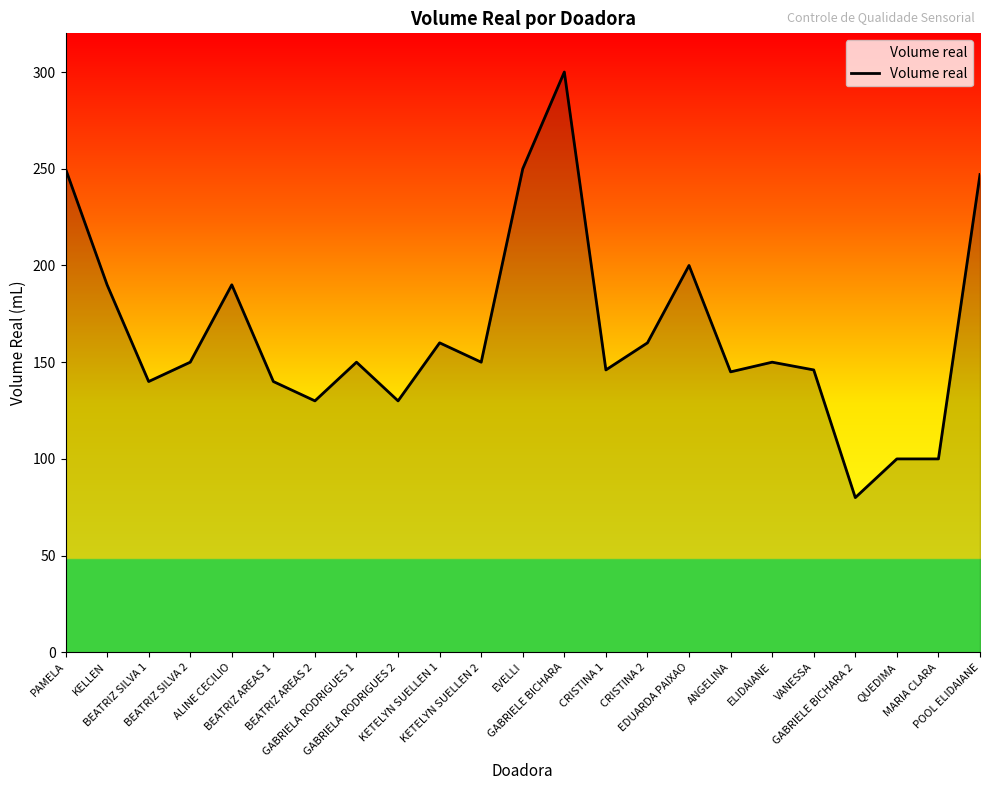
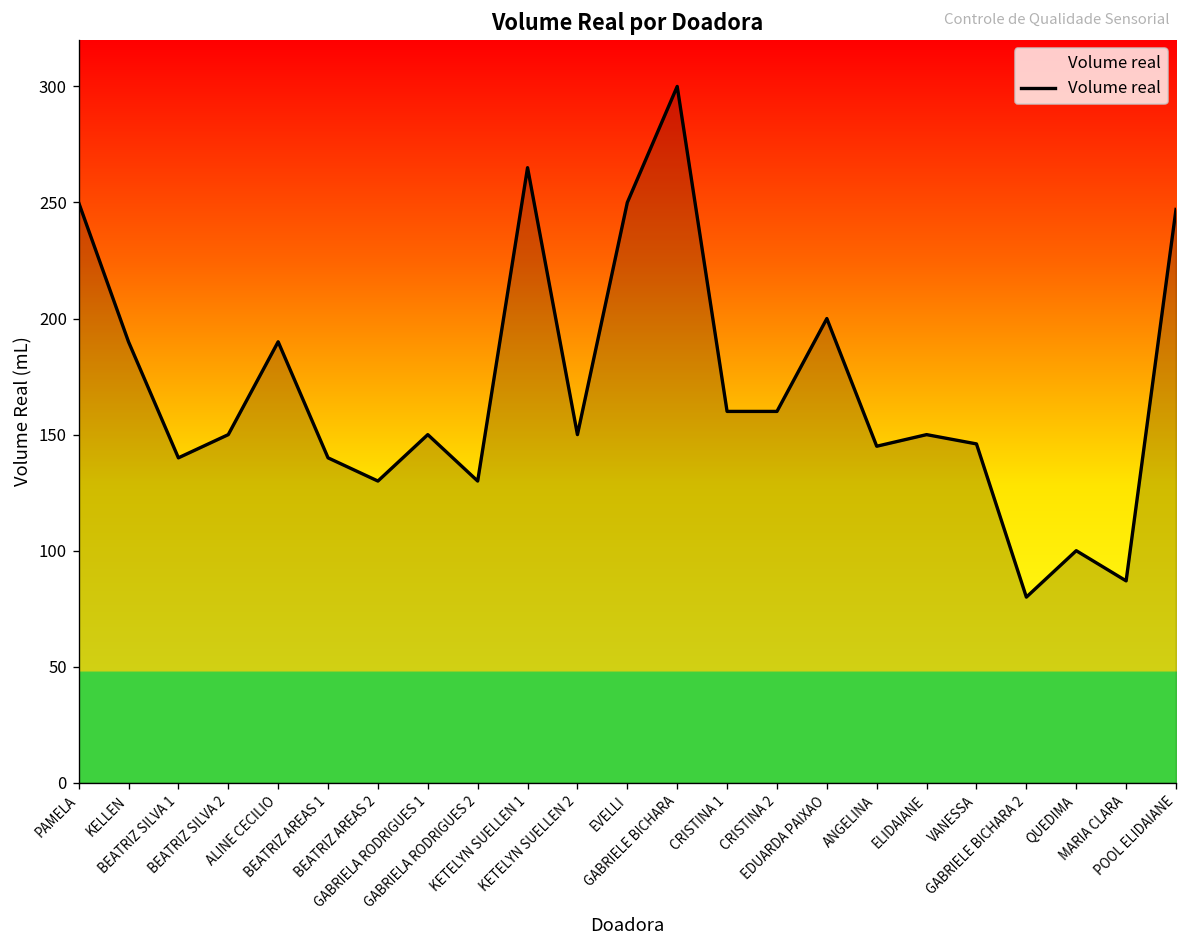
  {
    "PAMELA": 250,
    "KELLEN": 190,
    "BEATRIZ SILVA 1": 140,
    "BEATRIZ SILVA 2": 150,
    "ALINE CECILIO": 190,
    "BEATRIZ AREAS 1": 140,
    "BEATRIZ AREAS 2": 130,
    "GABRIELA RODRIGUES 1": 150,
    "GABRIELA RODRIGUES 2": 130,
-   "KETELYN SUELLEN 1": 160,
+   "KETELYN SUELLEN 1": 265,
    "KETELYN SUELLEN 2": 150,
    "EVELLI": 250,
    "GABRIELE BICHARA": 300,
-   "CRISTINA 1": 146,
+   "CRISTINA 1": 160,
    "CRISTINA 2": 160,
    "EDUARDA PAIXAO": 200,
    "ANGELINA": 145,
    "ELIDAIANE": 150,
    "VANESSA": 146,
    "GABRIELE BICHARA 2": 80,
    "QUEDIMA": 100,
-   "MARIA CLARA": 100,
+   "MARIA CLARA": 87,
    "POOL ELIDAIANE": 247
  }
